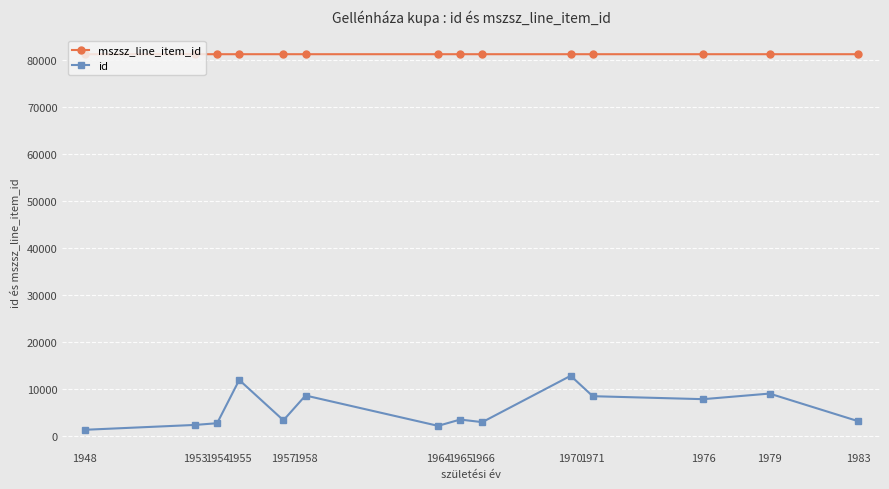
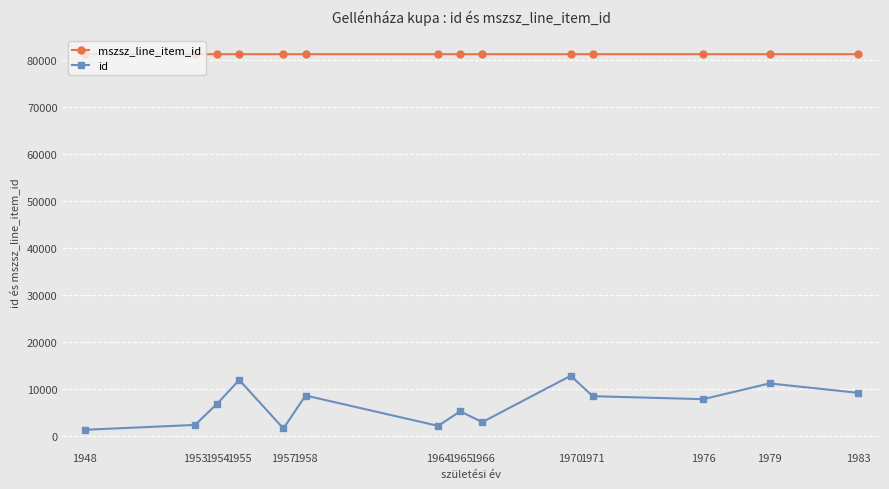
  {
    "mszsz_line_item_id": {
      "1954": 81000,
      "1955": 81000,
      "1957": 81000,
      "1958": 81000,
      "1964": 81000,
      "1965": 81000,
      "1966": 81000,
      "1970": 81000,
      "1971": 81000,
      "1976": 81000,
      "1979": 81000,
      "1983": 81000
    },
    "id": {
      "1948": 1000,
      "1953": 2000,
-     "1954": 3000,
+     "1954": 7000,
      "1955": 12000,
-     "1957": 3000,
+     "1957": 2000,
      "1958": 9000,
      "1964": 2000,
-     "1965": 4000,
+     "1965": 5000,
      "1966": 3000,
      "1970": 13000,
      "1971": 8000,
      "1976": 8000,
-     "1979": 9000,
-     "1983": 3000
+     "1979": 11000,
+     "1983": 9000
    }
  }
